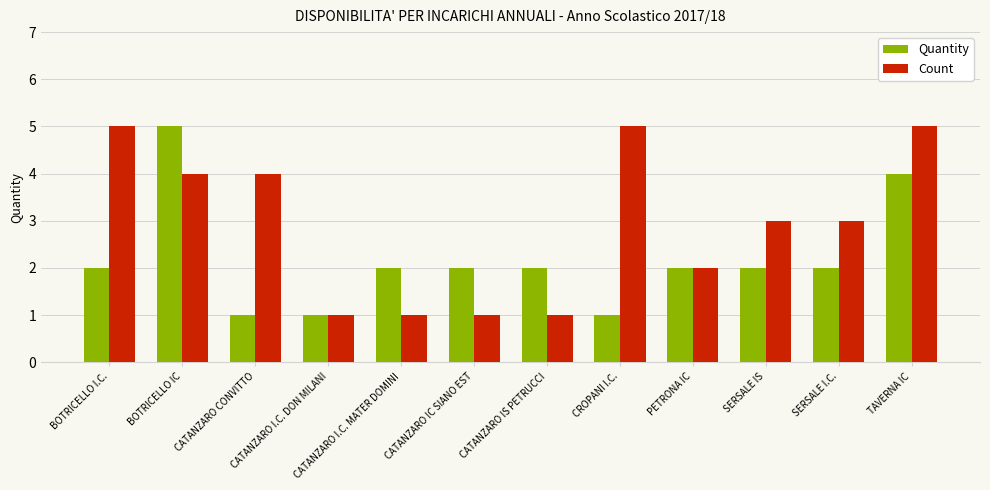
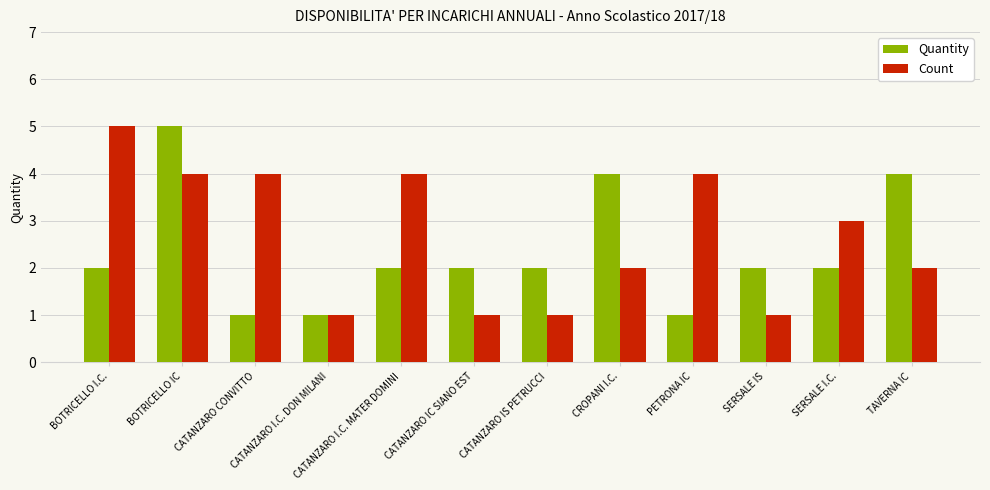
  {
    "Quantity": {
      "BOTRICELLO I.C.": 2,
      "BOTRICELLO IC": 5,
      "CATANZARO CONVITTO": 1,
      "CATANZARO I.C. DON MILANI": 1,
      "CATANZARO I.C. MATER DOMINI": 2,
      "CATANZARO IC SIANO EST": 2,
      "CATANZARO IS PETRUCCI": 2,
-     "CROPANI I.C.": 1,
-     "PETRONA IC": 2,
+     "CROPANI I.C.": 4,
+     "PETRONA IC": 1,
      "SERSALE IS": 2,
      "SERSALE I.C.": 2,
      "TAVERNA IC": 4
    },
    "Count": {
      "BOTRICELLO I.C.": 5,
      "BOTRICELLO IC": 4,
      "CATANZARO CONVITTO": 4,
      "CATANZARO I.C. DON MILANI": 1,
-     "CATANZARO I.C. MATER DOMINI": 1,
+     "CATANZARO I.C. MATER DOMINI": 4,
      "CATANZARO IC SIANO EST": 1,
      "CATANZARO IS PETRUCCI": 1,
-     "CROPANI I.C.": 5,
-     "PETRONA IC": 2,
-     "SERSALE IS": 3,
+     "CROPANI I.C.": 2,
+     "PETRONA IC": 4,
+     "SERSALE IS": 1,
      "SERSALE I.C.": 3,
-     "TAVERNA IC": 5
+     "TAVERNA IC": 2
    }
  }
